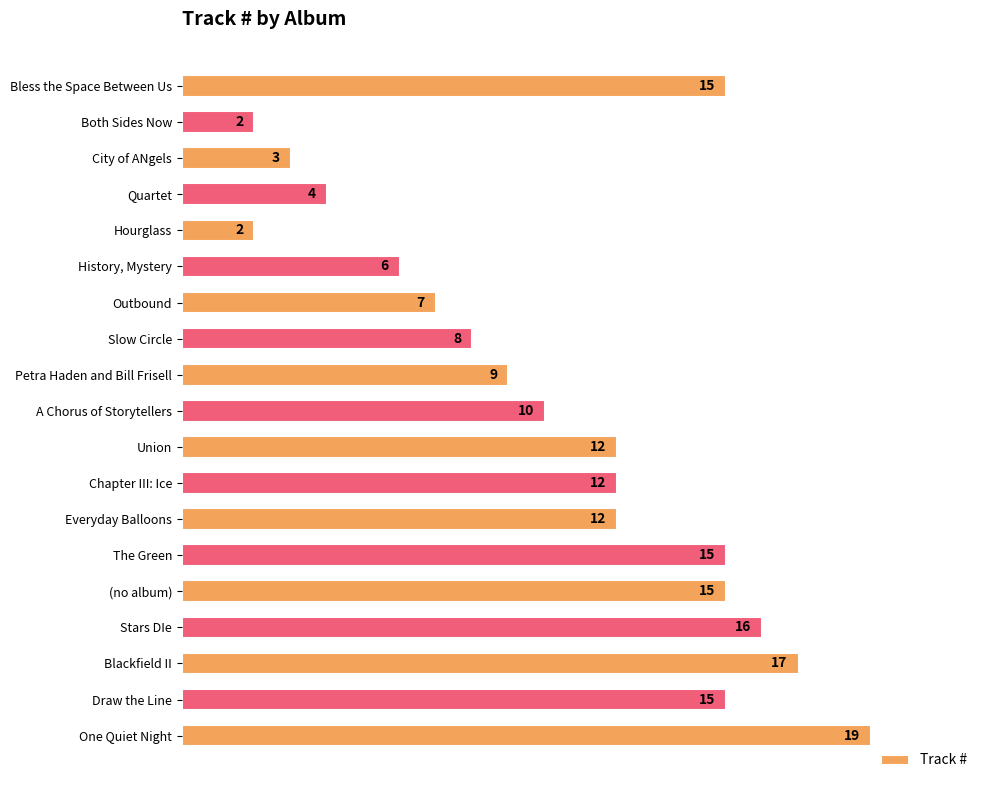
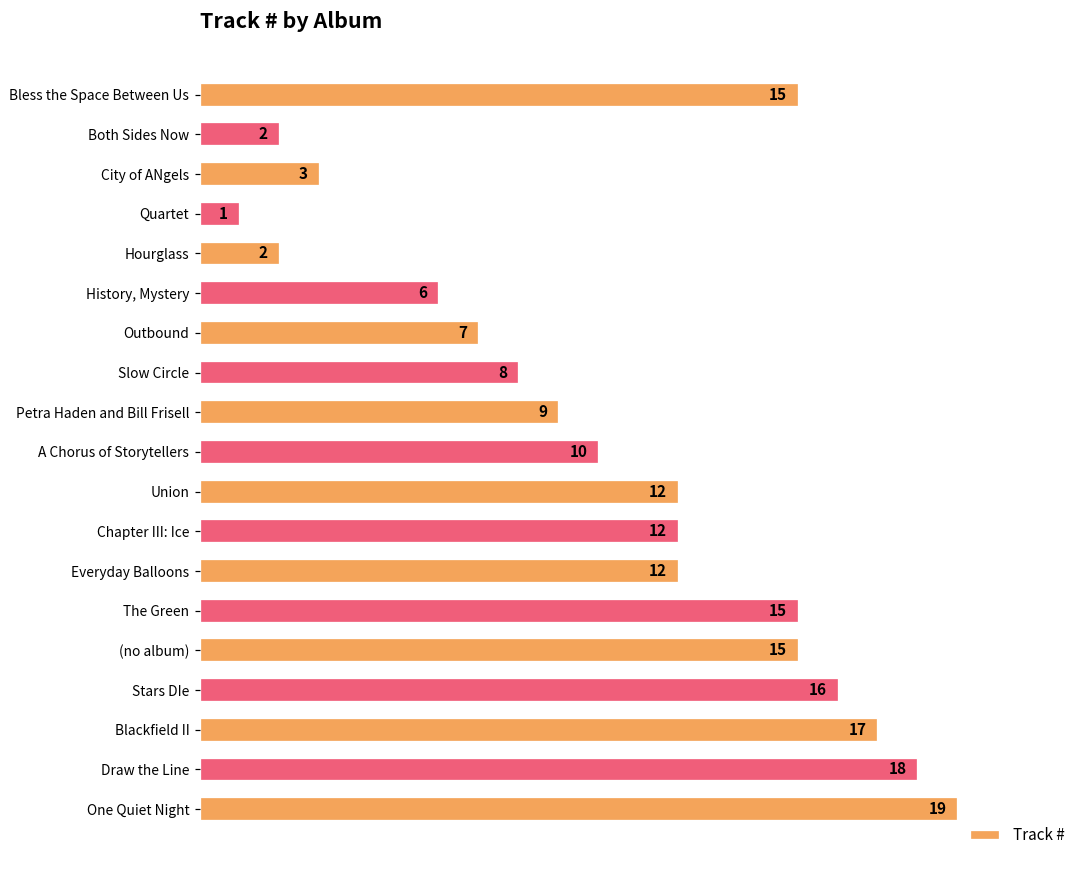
  {
    "Bless the Space Between Us": 15,
    "Both Sides Now": 2,
    "City of ANgels": 3,
-   "Quartet": 4,
+   "Quartet": 1,
    "Hourglass": 2,
    "History, Mystery": 6,
    "Outbound": 7,
    "Slow Circle": 8,
    "Petra Haden and Bill Frisell": 9,
    "A Chorus of Storytellers": 10,
    "Union": 12,
    "Chapter III: Ice": 12,
    "Everyday Balloons": 12,
    "The Green": 15,
    "(no album)": 15,
    "Stars DIe": 16,
    "Blackfield II": 17,
-   "Draw the Line": 15,
+   "Draw the Line": 18,
    "One Quiet Night": 19
  }
